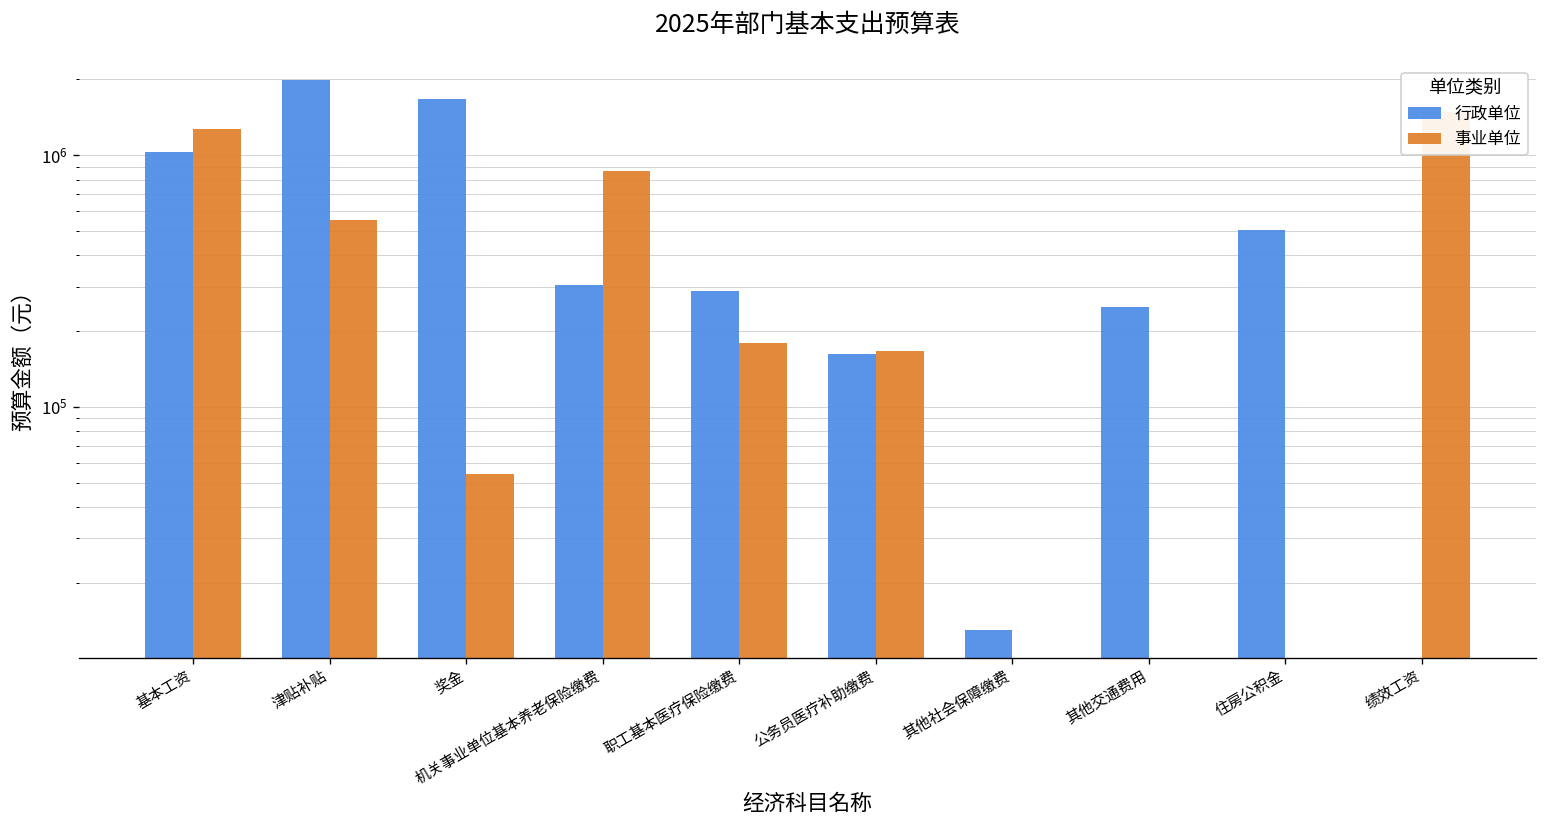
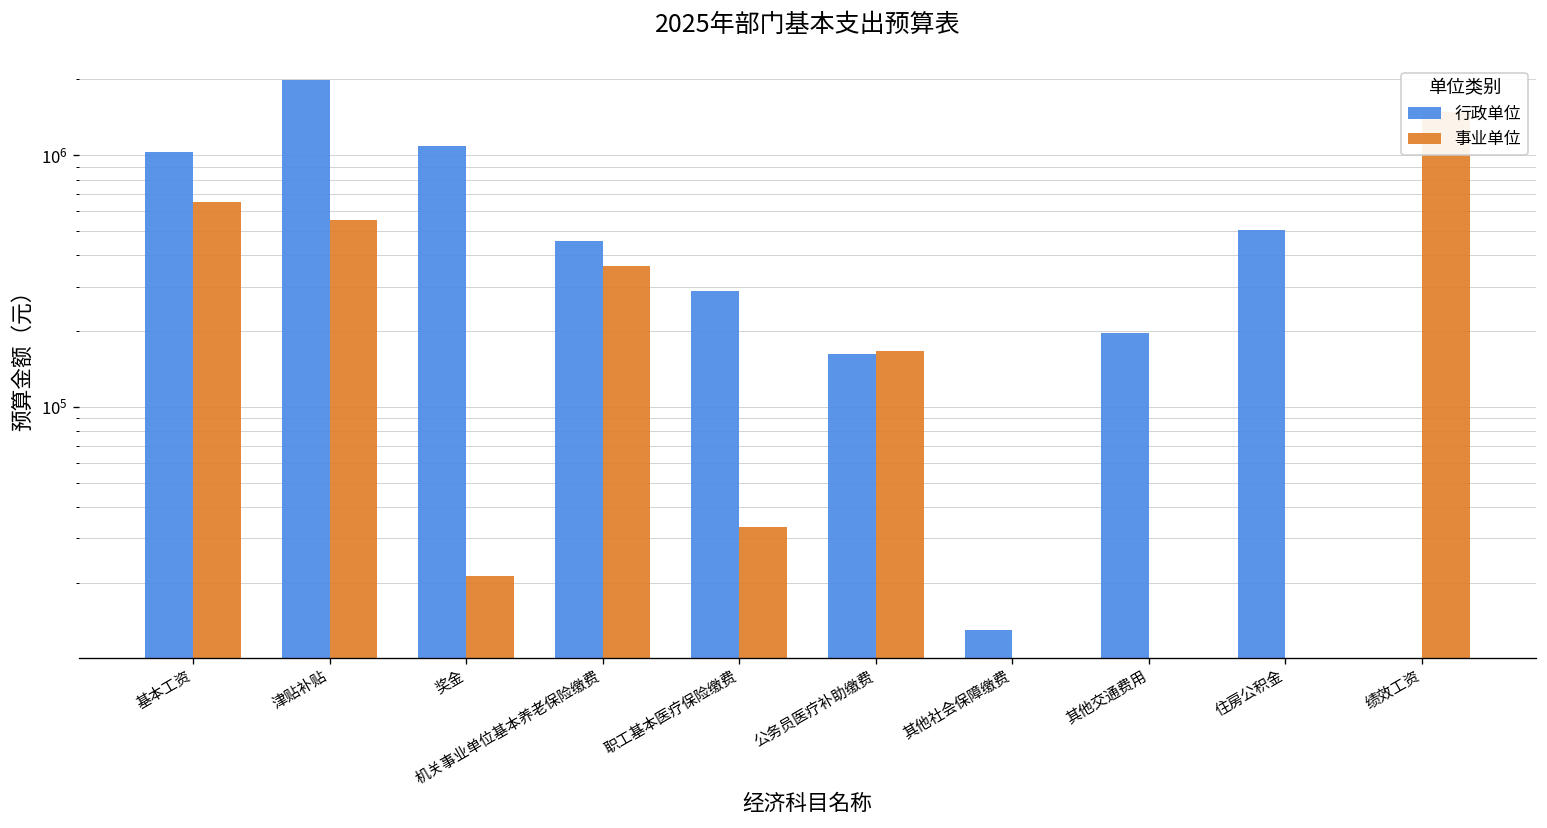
  {
    "行政单位": {
      "基本工资": 1000000,
      "津贴补贴": 2000000,
-     "奖金": 1700000,
-     "机关事业单位基本养老保险缴费": 310000,
+     "奖金": 1100000,
+     "机关事业单位基本养老保险缴费": 460000,
      "职工基本医疗保险缴费": 290000,
      "公务员医疗补助缴费": 160000,
      "其他社会保障缴费": 13000,
-     "其他交通费用": 250000,
+     "其他交通费用": 200000,
      "住房公积金": 500000
    },
    "事业单位": {
-     "基本工资": 1300000,
+     "基本工资": 650000,
      "津贴补贴": 550000,
-     "奖金": 54000,
-     "机关事业单位基本养老保险缴费": 860000,
-     "职工基本医疗保险缴费": 180000,
+     "奖金": 21000,
+     "机关事业单位基本养老保险缴费": 360000,
+     "职工基本医疗保险缴费": 33000,
      "公务员医疗补助缴费": 170000
    }
  }
